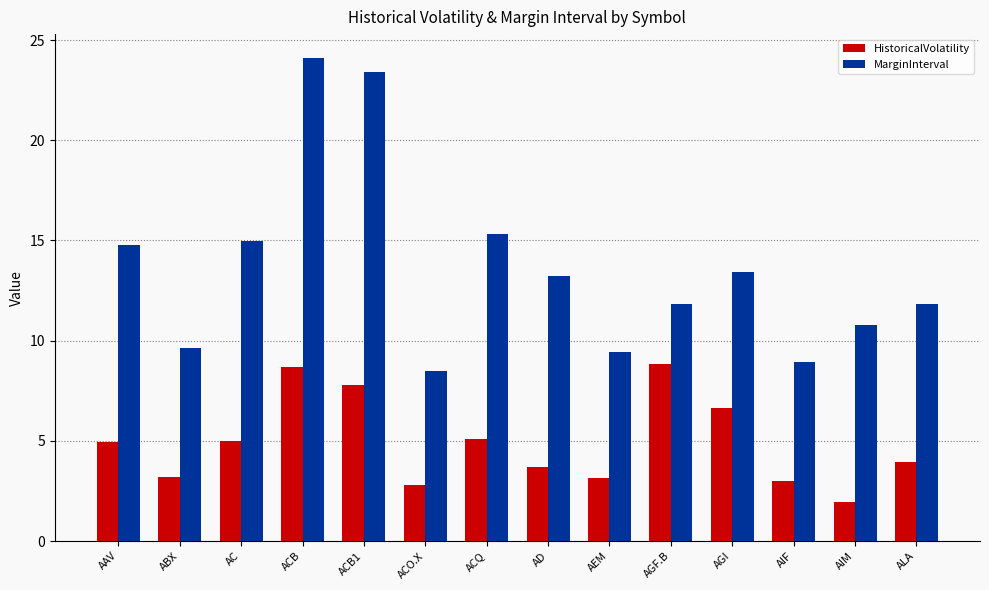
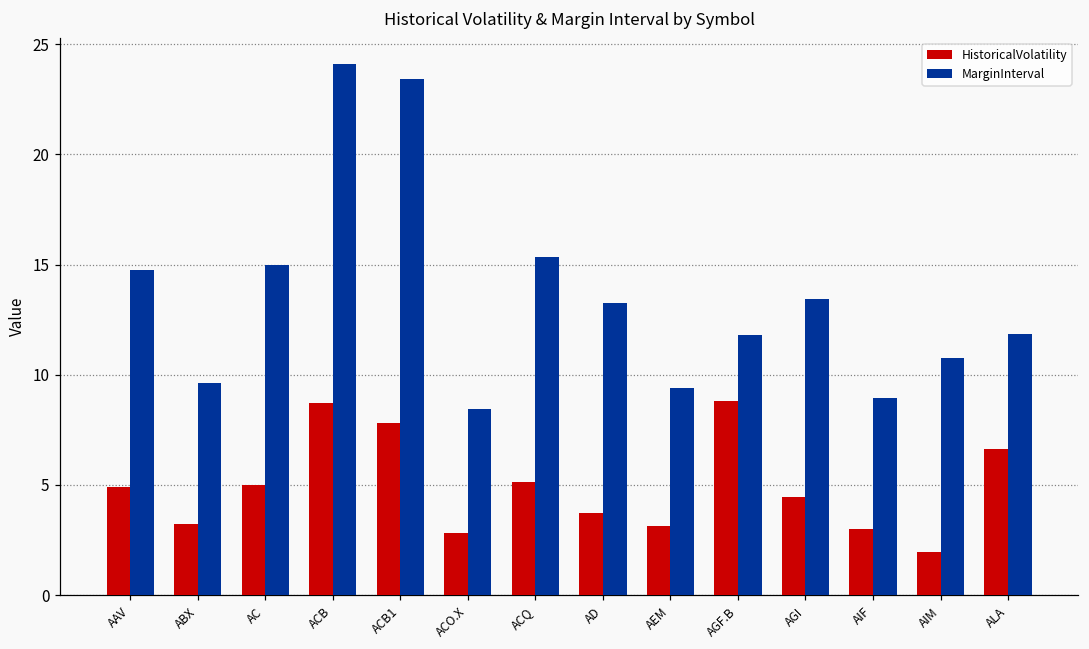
  {
    "HistoricalVolatility": {
      "AAV": 4.9,
      "ABX": 3.2,
      "AC": 5.0,
      "ACB": 8.7,
      "ACB1": 7.8,
      "ACO.X": 2.8,
      "ACQ": 5.1,
      "AD": 3.7,
      "AEM": 3.1,
      "AGF.B": 8.8,
-     "AGI": 6.7,
+     "AGI": 4.5,
      "AIF": 3.0,
      "AIM": 1.9,
-     "ALA": 4.0
+     "ALA": 6.6
    },
    "MarginInterval": {
      "AAV": 14.8,
      "ABX": 9.6,
      "AC": 15.0,
      "ACB": 24.1,
      "ACB1": 23.4,
      "ACO.X": 8.5,
      "ACQ": 15.3,
      "AD": 13.2,
      "AEM": 9.4,
      "AGF.B": 11.8,
      "AGI": 13.4,
      "AIF": 8.9,
      "AIM": 10.8,
      "ALA": 11.9
    }
  }
